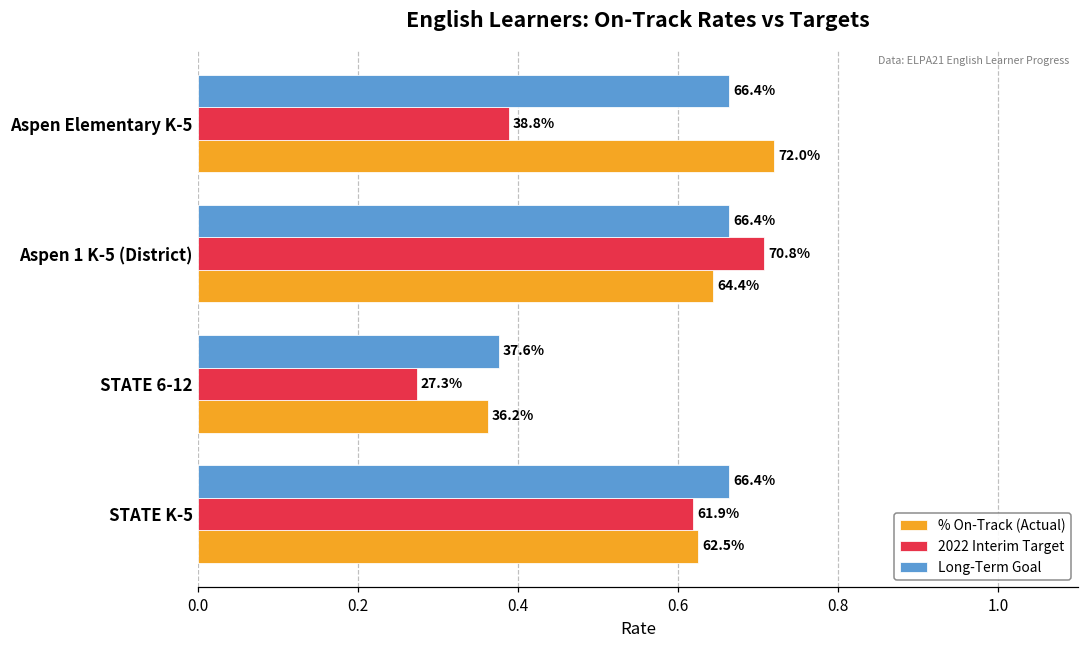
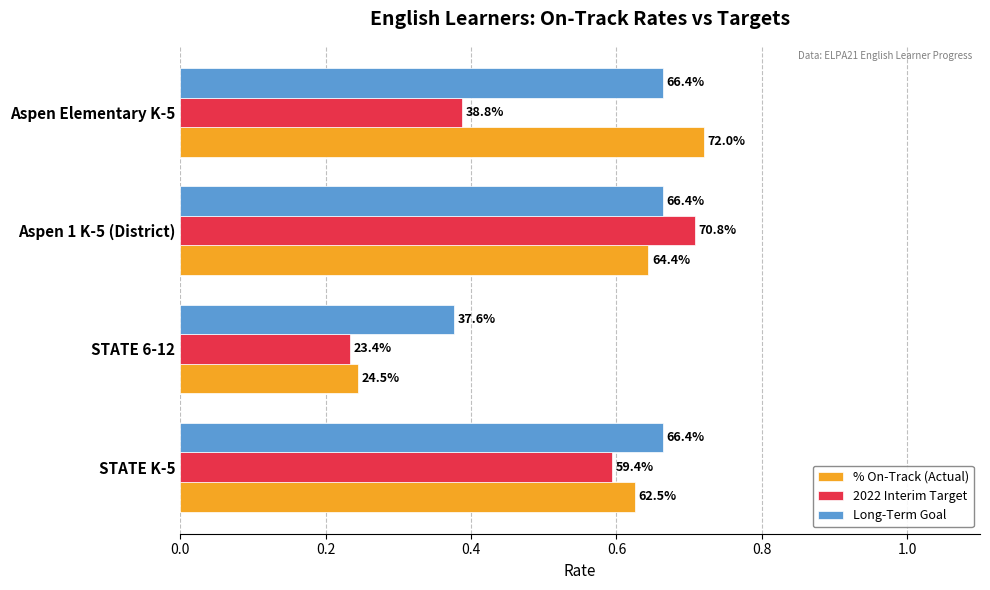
  {
    "% On-Track (Actual)": {
      "Aspen Elementary K-5": "72.0%",
      "Aspen 1 K-5 (District)": "64.4%",
-     "STATE 6-12": "36.2%",
+     "STATE 6-12": "24.5%",
      "STATE K-5": "62.5%"
    },
    "2022 Interim Target": {
      "Aspen Elementary K-5": "38.8%",
      "Aspen 1 K-5 (District)": "70.8%",
-     "STATE 6-12": "27.3%",
-     "STATE K-5": "61.9%"
+     "STATE 6-12": "23.4%",
+     "STATE K-5": "59.4%"
    },
    "Long-Term Goal": {
      "Aspen Elementary K-5": "66.4%",
      "Aspen 1 K-5 (District)": "66.4%",
      "STATE 6-12": "37.6%",
      "STATE K-5": "66.4%"
    }
  }
